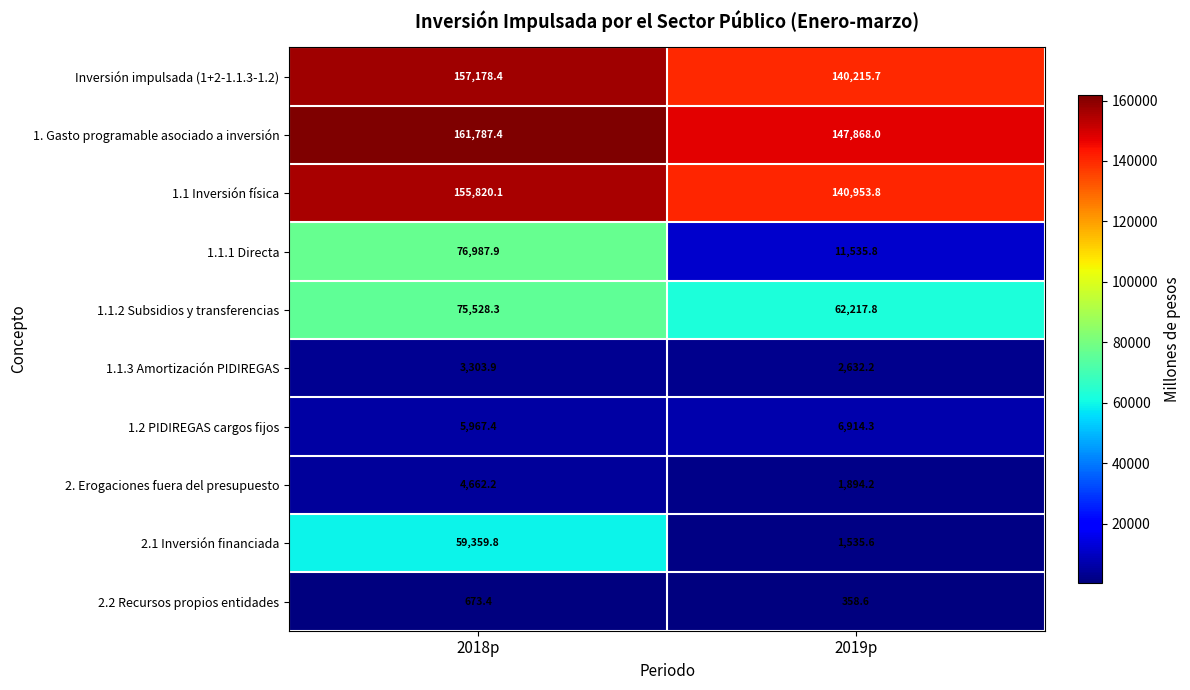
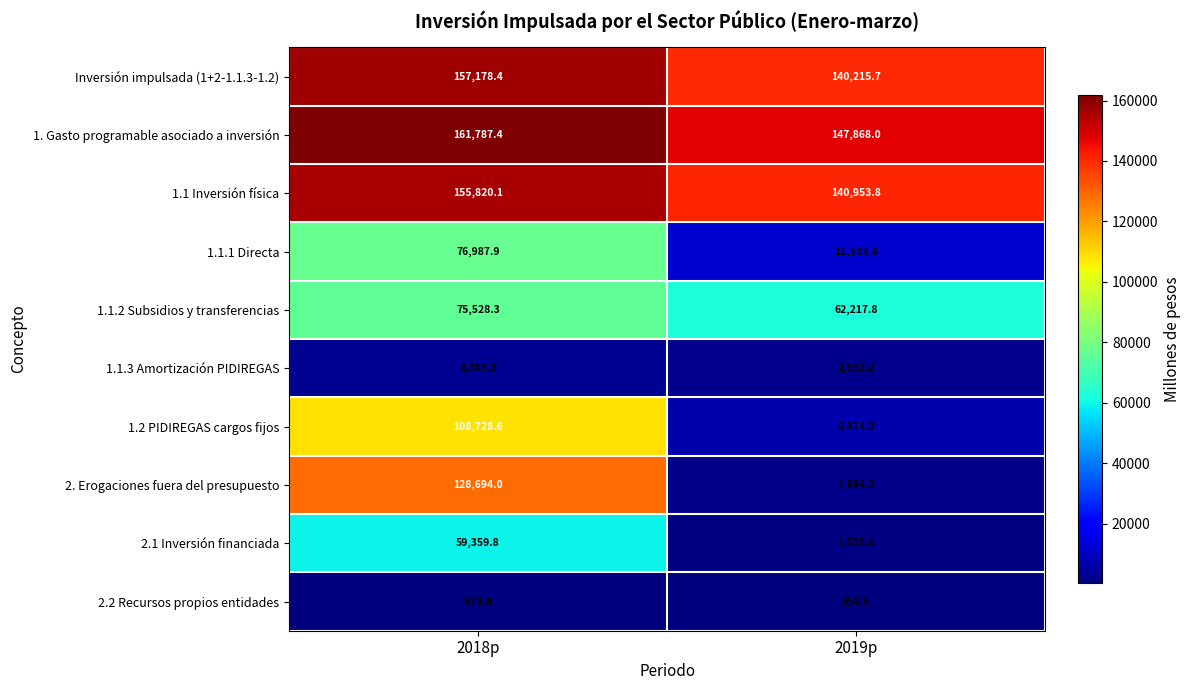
  {
    "Inversión impulsada (1+2-1.1.3-1.2)": {
      "2018p": "157,178.4",
      "2019p": "140,215.7"
    },
    "1. Gasto programable asociado a inversión": {
      "2018p": "161,787.4",
      "2019p": "147,868.0"
    },
    "1.1 Inversión física": {
      "2018p": "155,820.1",
      "2019p": "140,953.8"
    },
    "1.1.1 Directa": {
      "2018p": "76,987.9",
      "2019p": "11,535.8"
    },
    "1.1.2 Subsidios y transferencias": {
      "2018p": "75,528.3",
      "2019p": "62,217.8"
    },
    "1.1.3 Amortización PIDIREGAS": {
      "2018p": "3,303.9",
      "2019p": "2,632.2"
    },
    "1.2 PIDIREGAS cargos fijos": {
-     "2018p": "5,967.4",
+     "2018p": "108,728.6",
      "2019p": "6,914.3"
    },
    "2. Erogaciones fuera del presupuesto": {
-     "2018p": "4,662.2",
+     "2018p": "128,694.0",
      "2019p": "1,894.2"
    },
    "2.1 Inversión financiada": {
      "2018p": "59,359.8",
      "2019p": "1,535.6"
    },
    "2.2 Recursos propios entidades": {
      "2018p": "673.4",
      "2019p": "358.6"
    }
  }
